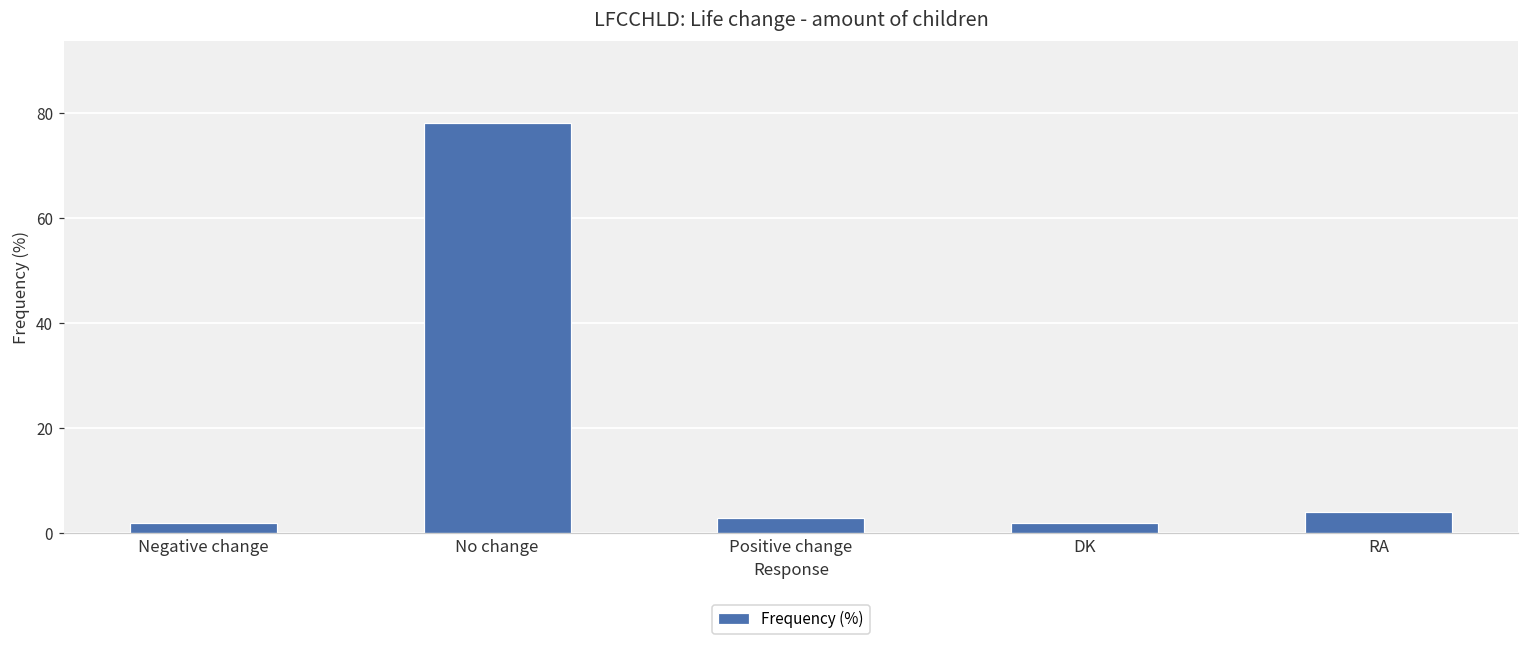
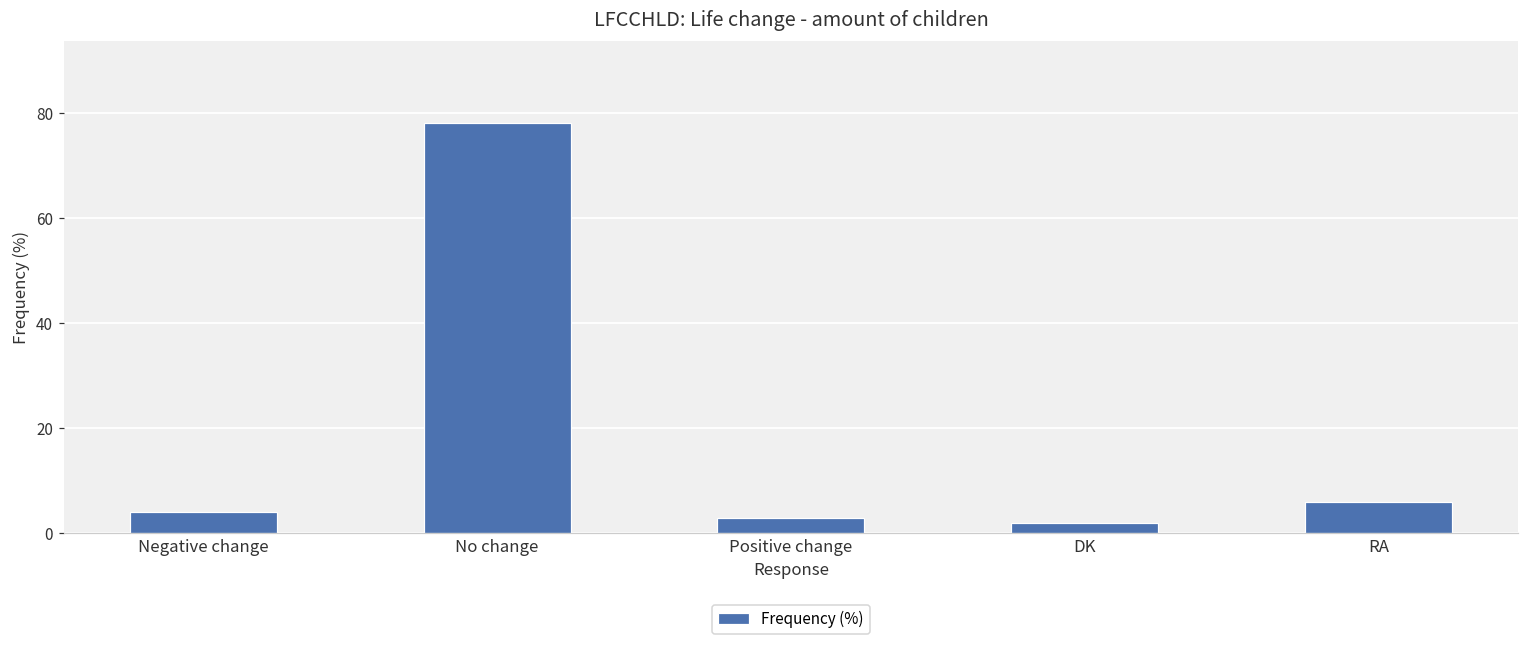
  {
-   "Negative change": 2,
+   "Negative change": 4,
    "No change": 78,
    "Positive change": 3,
    "DK": 2,
-   "RA": 4
+   "RA": 6
  }
